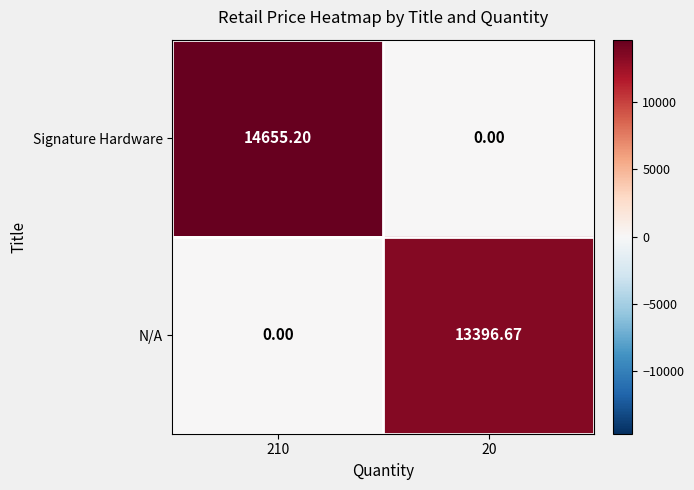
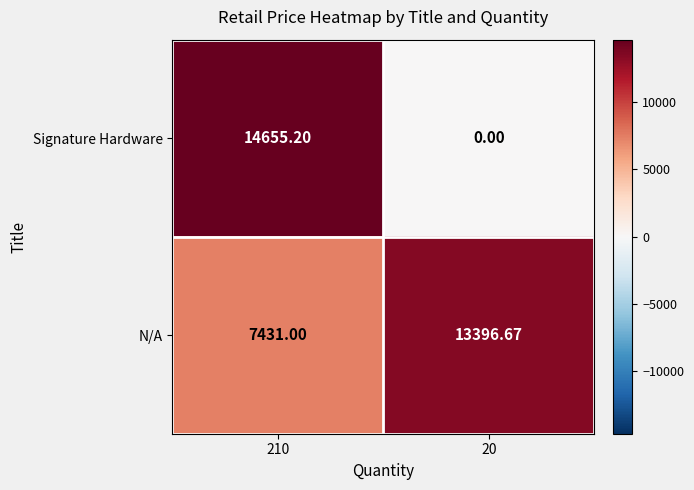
  {
    "Signature Hardware": {
      "210": 14655.20,
      "20": 0.00
    },
    "N/A": {
-     "210": 0.00,
+     "210": 7431.00,
      "20": 13396.67
    }
  }
